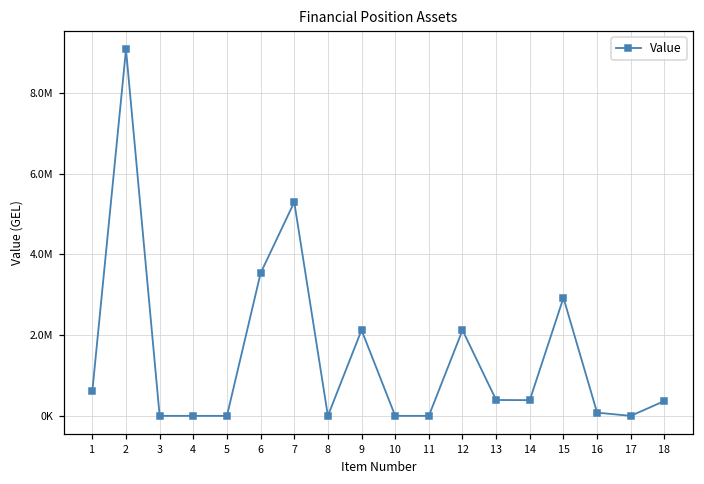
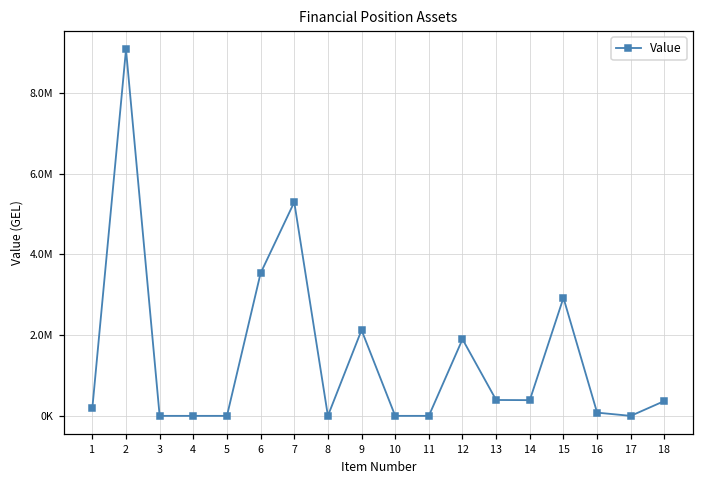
  {
-   "1": 600000,
+   "1": 200000,
    "2": 9100000,
    "3": 0,
    "4": 0,
    "5": 0,
    "6": 3500000,
    "7": 5300000,
    "8": 0,
    "9": 2100000,
    "10": 0,
    "11": 0,
-   "12": 2100000,
+   "12": 1900000,
    "13": 400000,
    "14": 400000,
    "15": 2900000,
    "16": 100000,
    "17": 0,
    "18": 400000
  }
